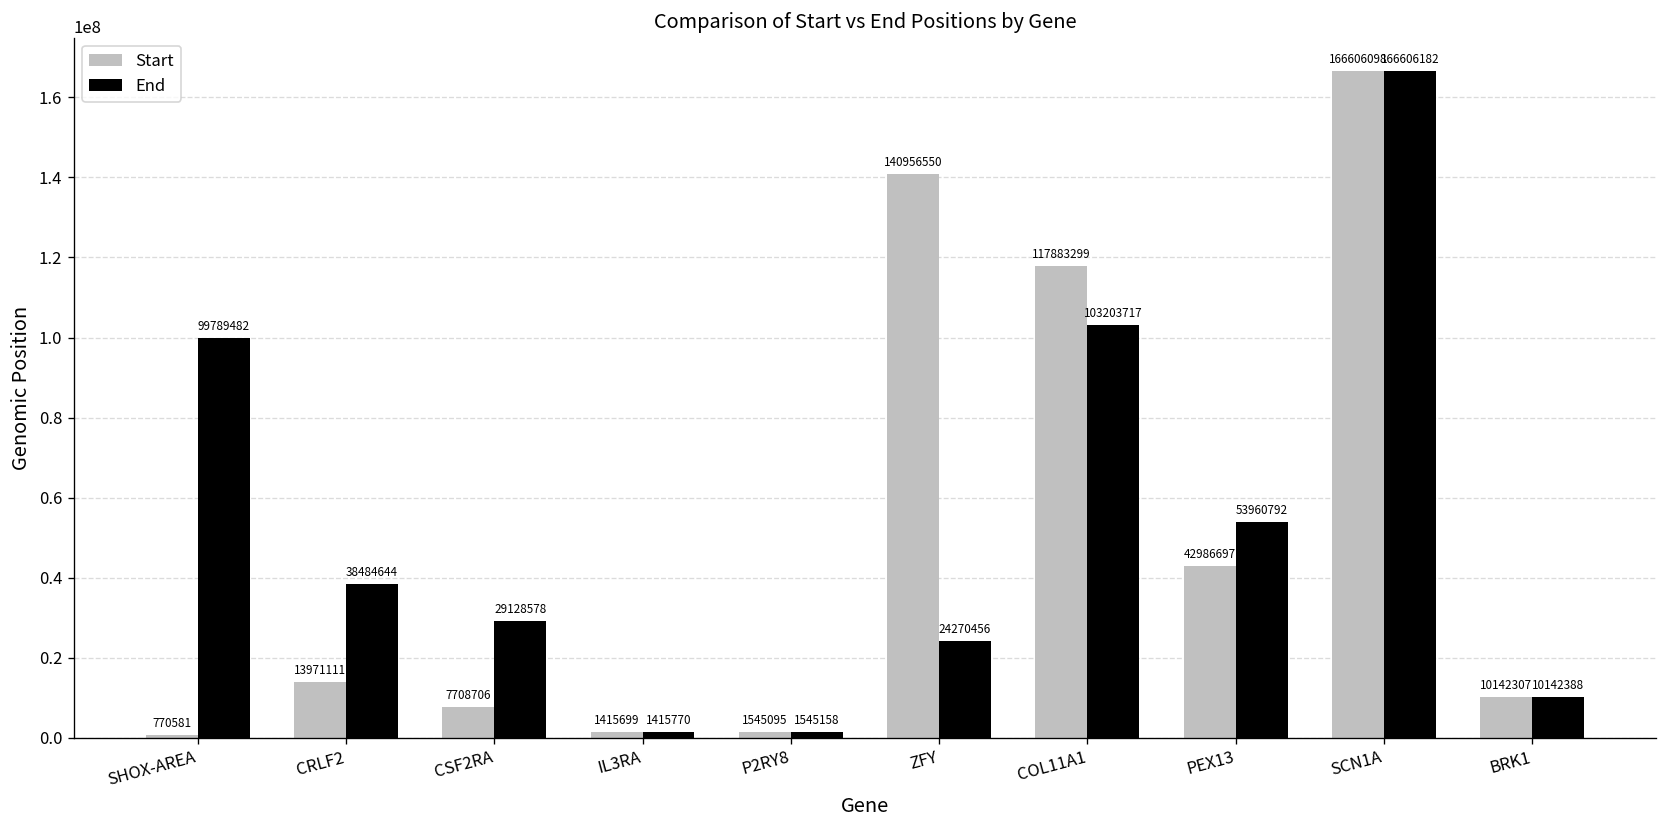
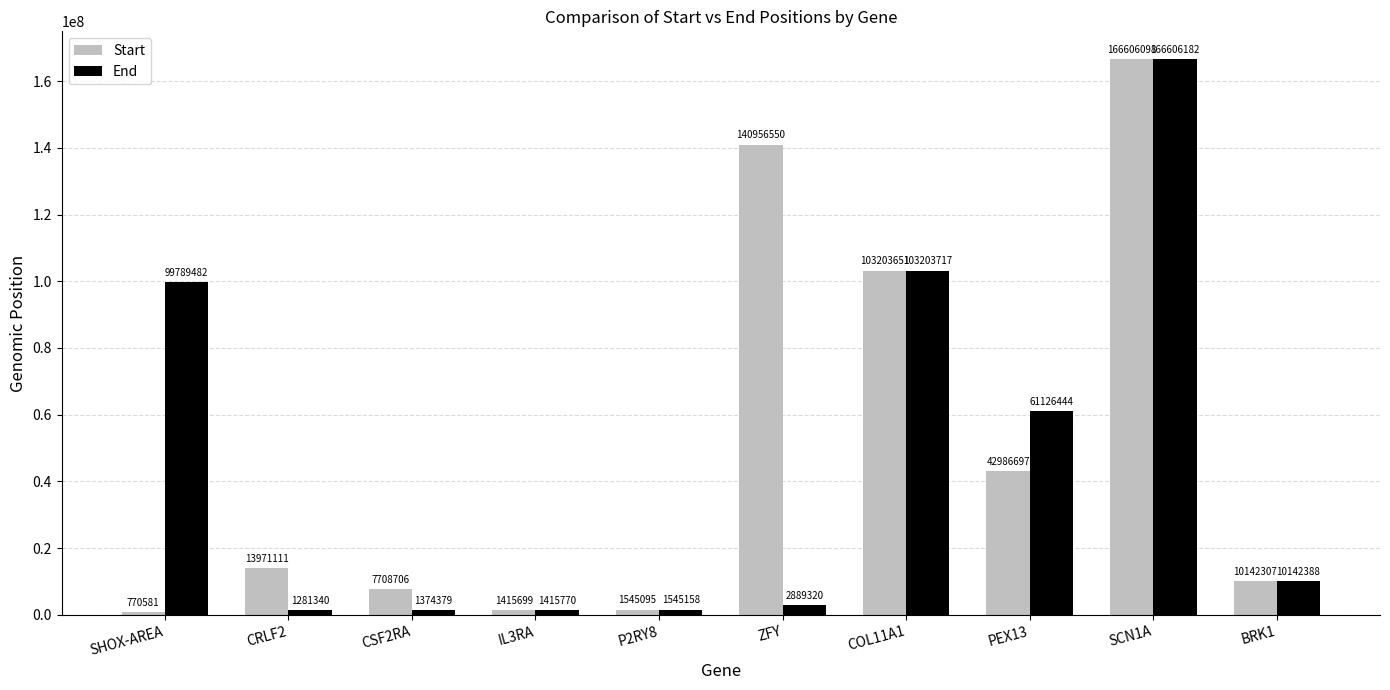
  {
    "Start": {
      "SHOX-AREA": 770581,
      "CRLF2": 13971111,
      "CSF2RA": 7708706,
      "IL3RA": 1415699,
      "P2RY8": 1545095,
      "ZFY": 140956550,
-     "COL11A1": 117883299,
+     "COL11A1": 103203651,
      "PEX13": 42986697,
      "SCN1A": 166606098,
      "BRK1": 10142307
    },
    "End": {
      "SHOX-AREA": 99789482,
-     "CRLF2": 38484644,
-     "CSF2RA": 29128578,
+     "CRLF2": 1281340,
+     "CSF2RA": 1374379,
      "IL3RA": 1415770,
      "P2RY8": 1545158,
-     "ZFY": 24270456,
+     "ZFY": 2889320,
      "COL11A1": 103203717,
-     "PEX13": 53960792,
+     "PEX13": 61126444,
      "SCN1A": 166606182,
      "BRK1": 10142388
    }
  }
